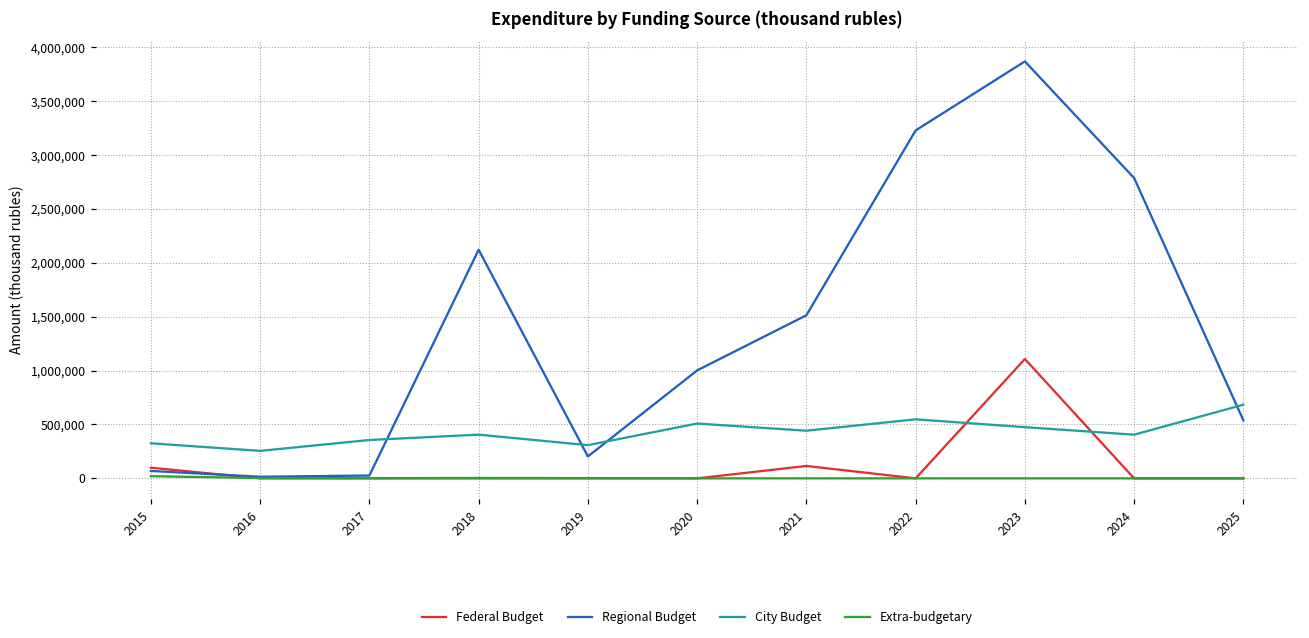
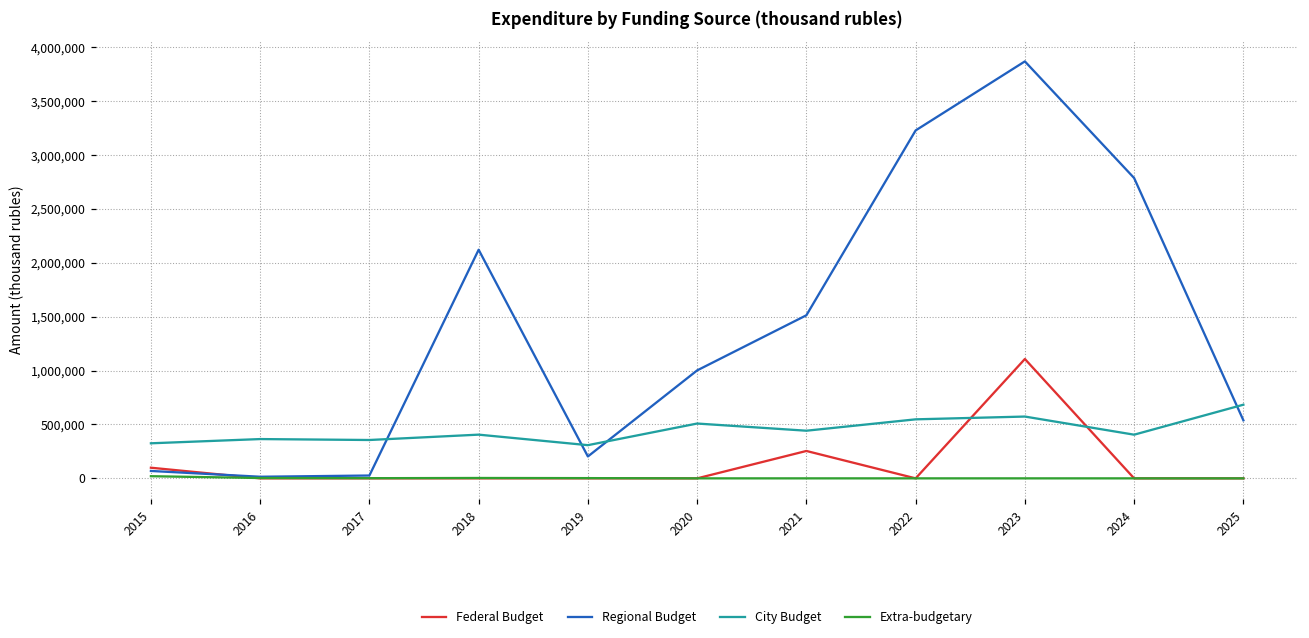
  {
    "Federal Budget": {
      "2015": "100,000",
-     "2021": "100,000",
+     "2021": "300,000",
      "2023": "1,100,000"
    },
    "Regional Budget": {
      "2015": "100,000",
      "2018": "2,100,000",
      "2019": "200,000",
      "2020": "1,000,000",
      "2021": "1,500,000",
      "2022": "3,200,000",
      "2023": "3,900,000",
      "2024": "2,800,000",
      "2025": "500,000"
    },
    "City Budget": {
      "2015": "300,000",
-     "2016": "300,000",
+     "2016": "400,000",
      "2017": "400,000",
      "2018": "400,000",
      "2019": "300,000",
      "2020": "500,000",
      "2021": "400,000",
      "2022": "500,000",
-     "2023": "500,000",
+     "2023": "600,000",
      "2024": "400,000",
      "2025": "700,000"
    },
    "Extra-budgetary": {
      "2015": "0",
      "2021": "0",
      "2023": "0"
    }
  }
